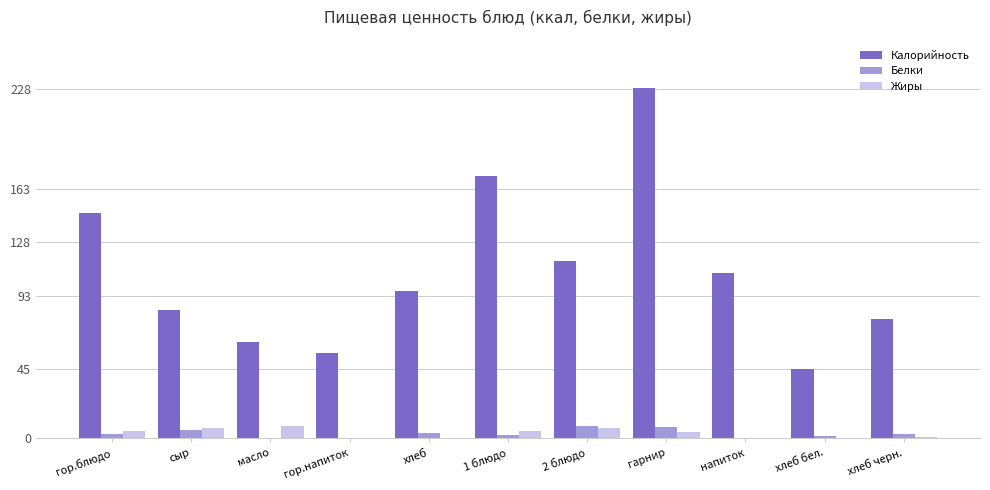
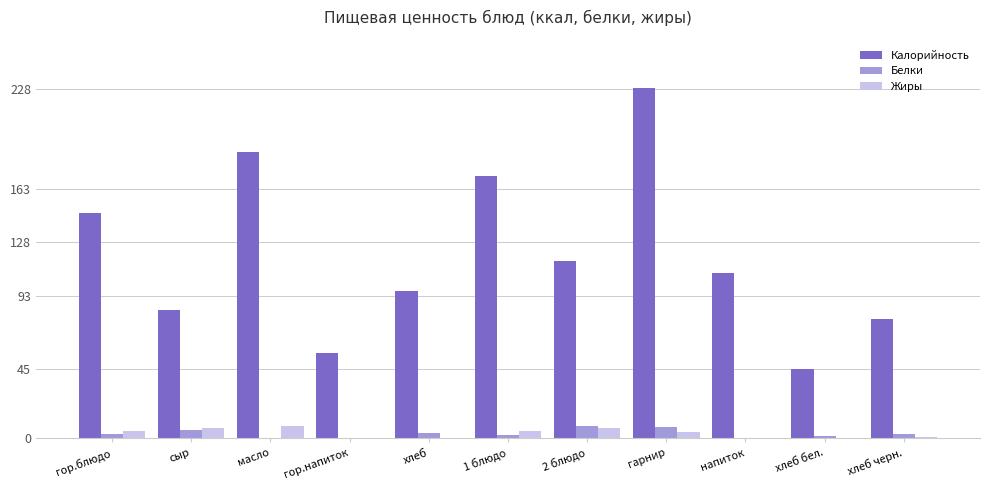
  {
    "Калорийность": {
      "гор.блюдо": 147,
      "сыр": 84,
-     "масло": 63,
+     "масло": 187,
      "гор.напиток": 56,
      "хлеб": 96,
      "1 блюдо": 171,
      "2 блюдо": 116,
      "гарнир": 229,
      "напиток": 108,
      "хлеб бел.": 45,
      "хлеб черн.": 78
    },
    "Белки": {
      "гор.блюдо": 3,
      "сыр": 5,
      "хлеб": 3,
      "1 блюдо": 2,
      "2 блюдо": 8,
      "гарнир": 8,
      "хлеб черн.": 3
    },
    "Жиры": {
      "гор.блюдо": 5,
      "сыр": 7,
      "масло": 8,
      "гор.напиток": 0,
      "1 блюдо": 5,
      "2 блюдо": 7,
      "гарнир": 4,
      "напиток": 0
    }
  }
